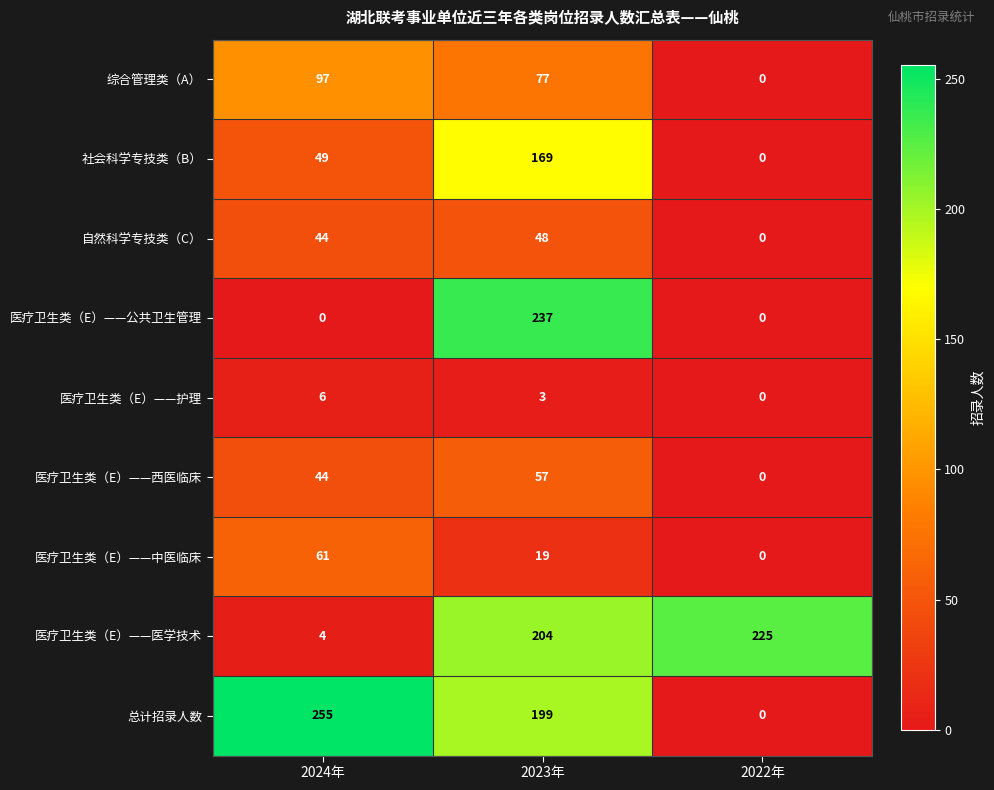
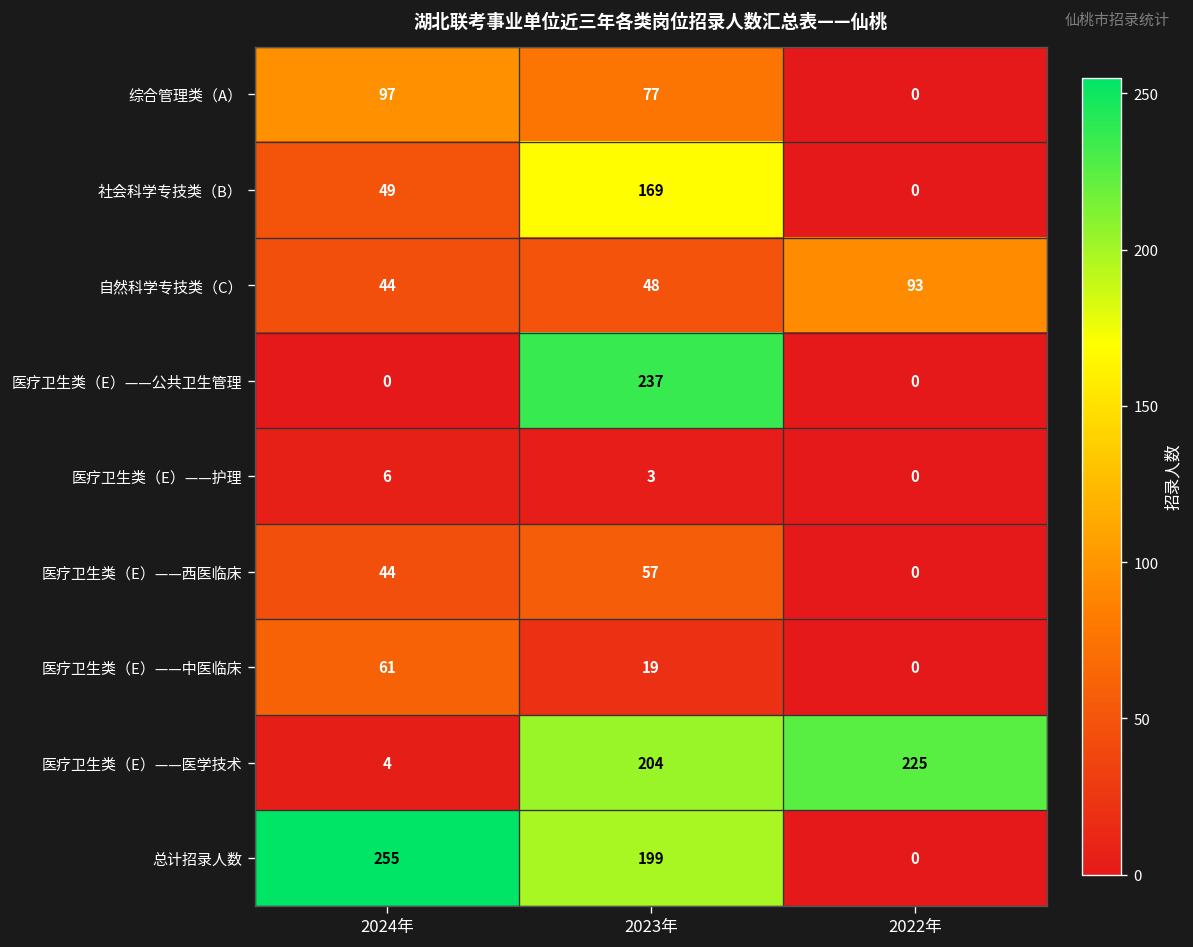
  {
    "综合管理类（A）": {
      "2024年": 97,
      "2023年": 77,
      "2022年": 0
    },
    "社会科学专技类（B）": {
      "2024年": 49,
      "2023年": 169,
      "2022年": 0
    },
    "自然科学专技类（C）": {
      "2024年": 44,
      "2023年": 48,
-     "2022年": 0
+     "2022年": 93
    },
    "医疗卫生类（E）——公共卫生管理": {
      "2024年": 0,
      "2023年": 237,
      "2022年": 0
    },
    "医疗卫生类（E）——护理": {
      "2024年": 6,
      "2023年": 3,
      "2022年": 0
    },
    "医疗卫生类（E）——西医临床": {
      "2024年": 44,
      "2023年": 57,
      "2022年": 0
    },
    "医疗卫生类（E）——中医临床": {
      "2024年": 61,
      "2023年": 19,
      "2022年": 0
    },
    "医疗卫生类（E）——医学技术": {
      "2024年": 4,
      "2023年": 204,
      "2022年": 225
    },
    "总计招录人数": {
      "2024年": 255,
      "2023年": 199,
      "2022年": 0
    }
  }
